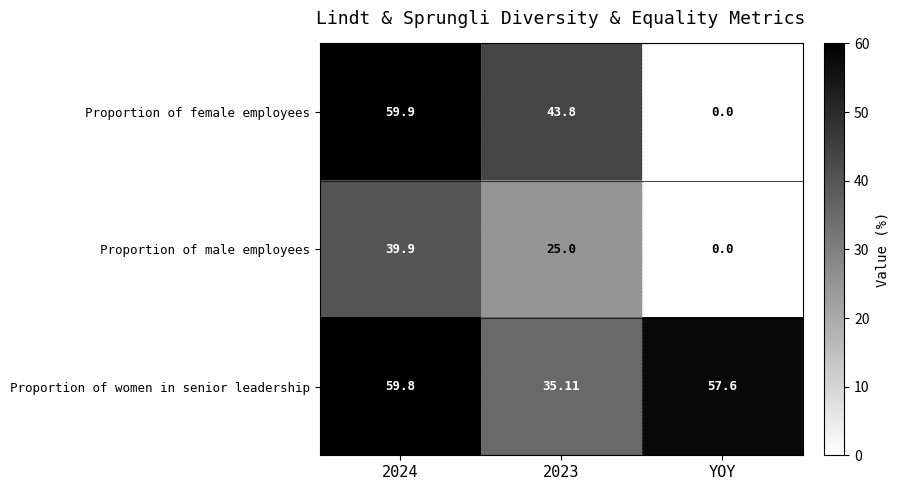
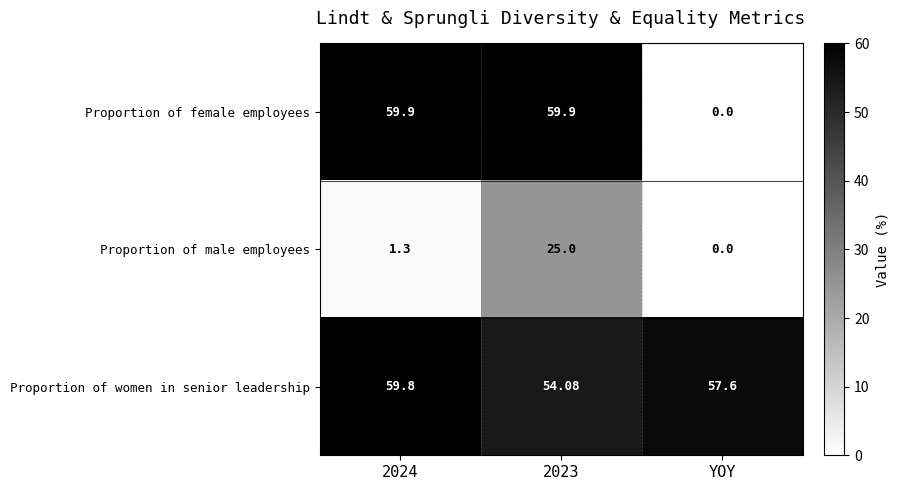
  {
    "Proportion of female employees": {
      "2024": 59.9,
-     "2023": 43.8,
+     "2023": 59.9,
      "YOY": 0.0
    },
    "Proportion of male employees": {
-     "2024": 39.9,
+     "2024": 1.3,
      "2023": 25.0,
      "YOY": 0.0
    },
    "Proportion of women in senior leadership": {
      "2024": 59.8,
-     "2023": 35.11,
+     "2023": 54.08,
      "YOY": 57.6
    }
  }
